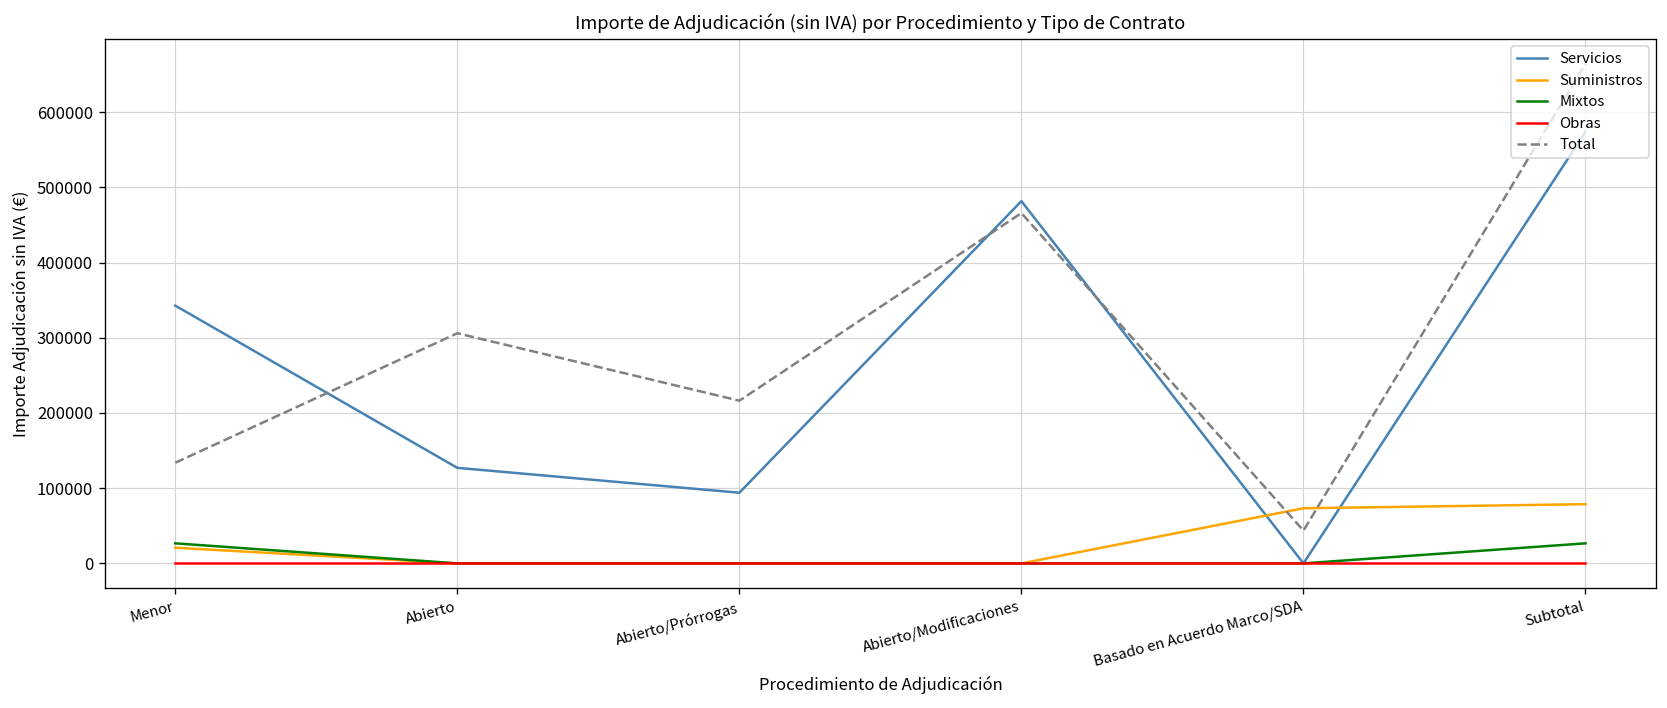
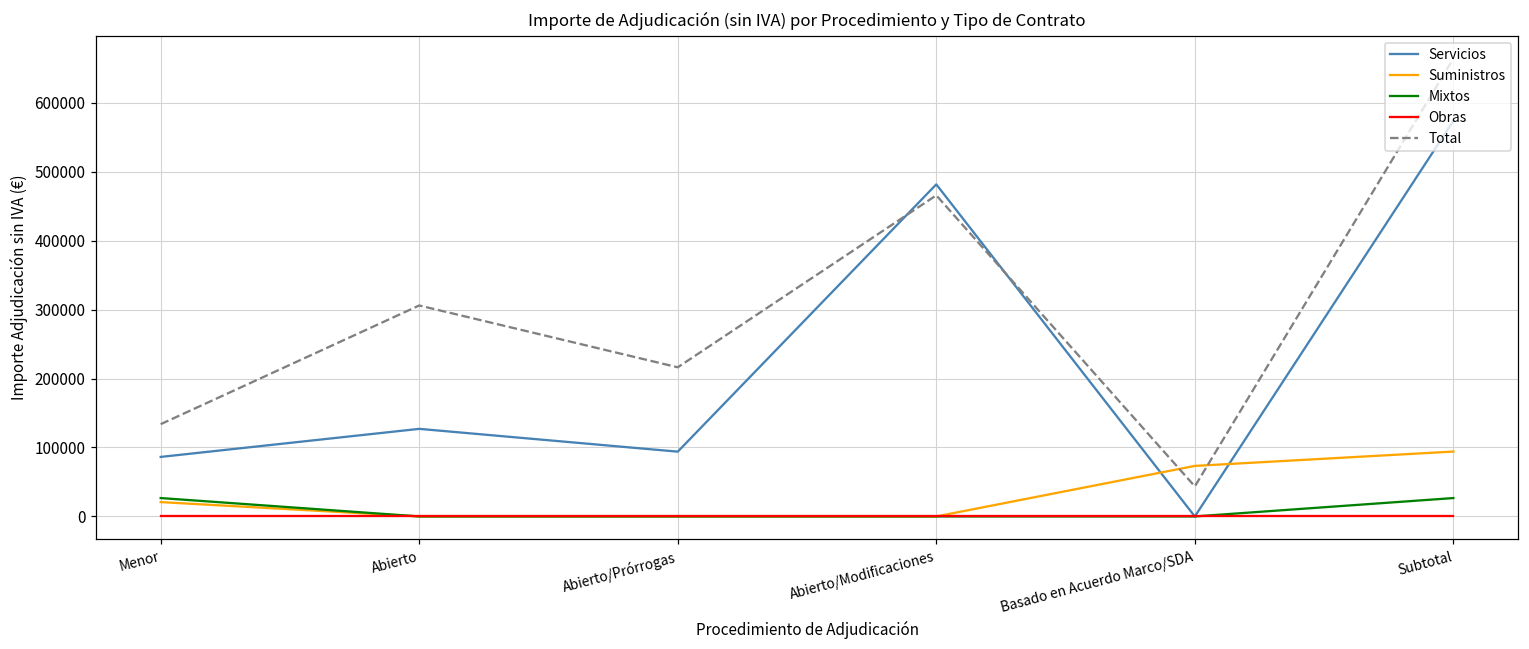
  {
    "Servicios": {
-     "Menor": 340000,
+     "Menor": 90000,
      "Abierto": 130000,
      "Abierto/Prórrogas": 90000,
      "Abierto/Modificaciones": 480000
    },
    "Suministros": {
      "Menor": 20000,
      "Basado en Acuerdo Marco/SDA": 70000,
-     "Subtotal": 80000
+     "Subtotal": 90000
    },
    "Mixtos": {
      "Menor": 30000,
      "Subtotal": 30000
    },
    "Obras": {
      "Menor": 0,
      "Subtotal": 0
    },
    "Total": {
      "Menor": 130000,
      "Abierto": 310000,
      "Abierto/Prórrogas": 220000,
      "Abierto/Modificaciones": 470000,
      "Basado en Acuerdo Marco/SDA": 40000
    }
  }
